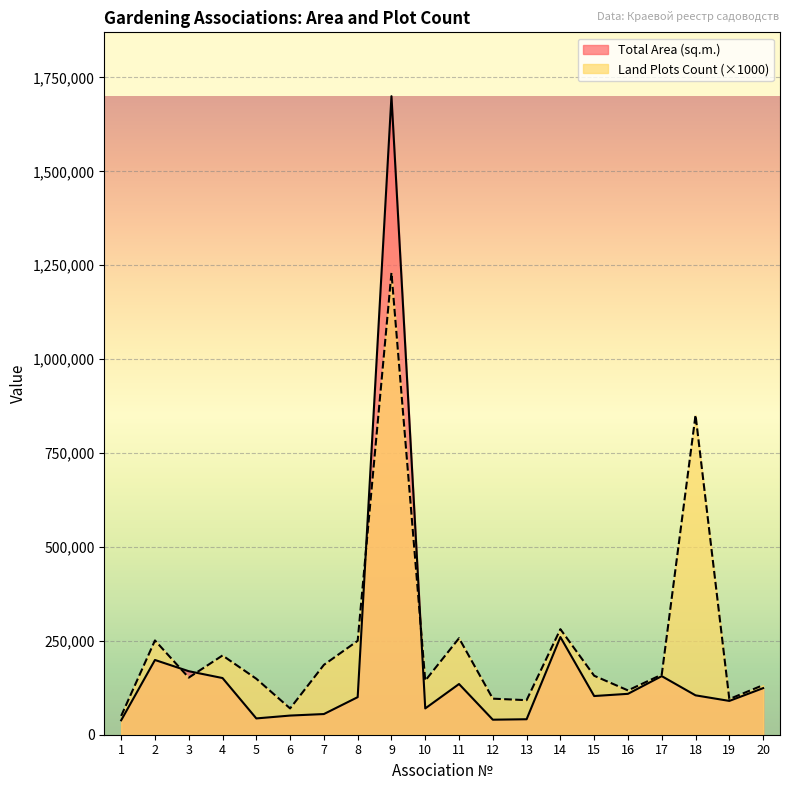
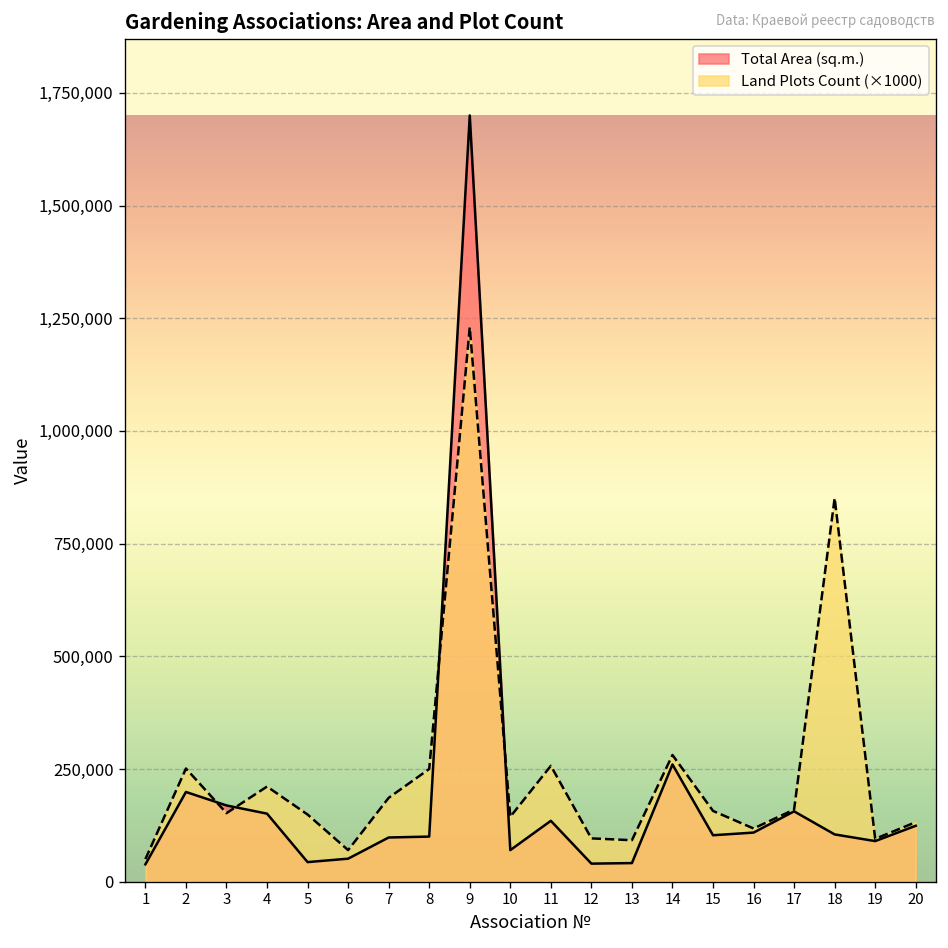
  {
    "Total Area (sq.m.)": {
      "1": "40,000",
      "2": "200,000",
      "3": "170,000",
      "4": "150,000",
      "5": "40,000",
      "6": "50,000",
-     "7": "60,000",
+     "7": "100,000",
      "8": "100,000",
      "9": "1,700,000",
      "10": "70,000",
      "11": "140,000",
      "12": "40,000",
      "13": "40,000",
      "14": "260,000",
      "15": "100,000",
      "16": "110,000",
      "18": "100,000",
      "20": "120,000"
    },
    "Land Plots Count (×1000)": {
      "1": "50,000",
      "2": "250,000",
      "3": "150,000",
      "4": "210,000",
      "5": "150,000",
      "6": "70,000",
      "7": "190,000",
      "8": "250,000",
      "9": "1,230,000",
      "10": "140,000",
      "11": "260,000",
      "12": "100,000",
      "13": "90,000",
      "14": "280,000",
      "15": "160,000",
      "16": "120,000",
      "18": "850,000",
      "20": "130,000"
    }
  }
